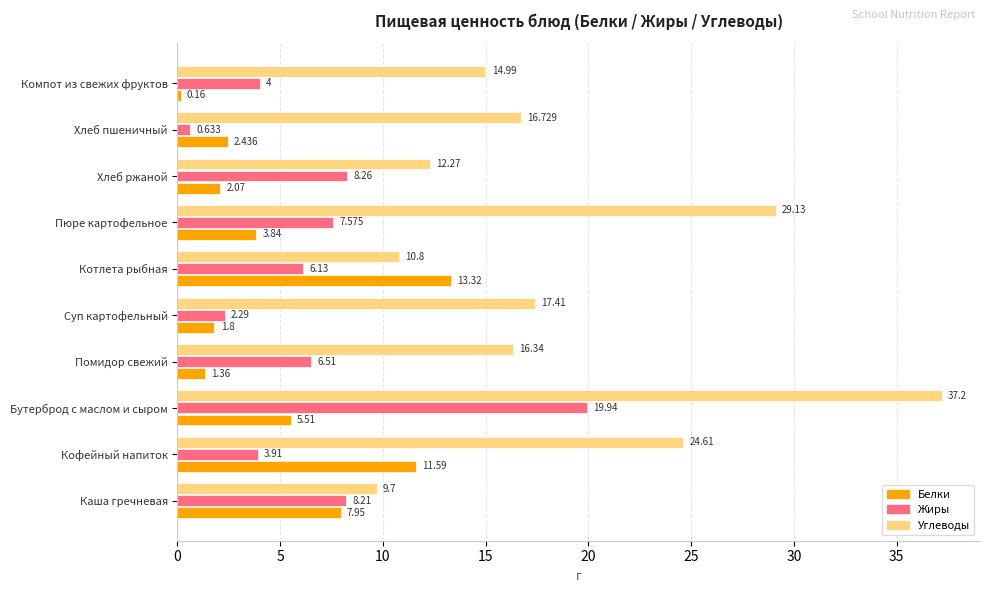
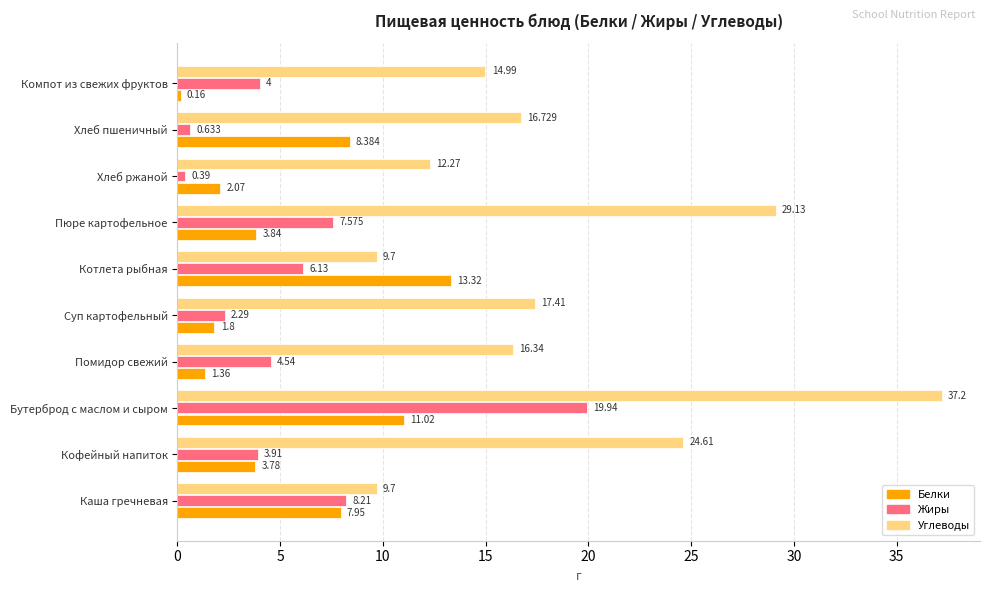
  {
    "Белки": {
      "Компот из свежих фруктов": 0.16,
-     "Хлеб пшеничный": 2.436,
+     "Хлеб пшеничный": 8.384,
      "Хлеб ржаной": 2.07,
      "Пюре картофельное": 3.84,
      "Котлета рыбная": 13.32,
      "Суп картофельный": 1.8,
      "Помидор свежий": 1.36,
-     "Бутерброд с маслом и сыром": 5.51,
-     "Кофейный напиток": 11.59,
+     "Бутерброд с маслом и сыром": 11.02,
+     "Кофейный напиток": 3.78,
      "Каша гречневая": 7.95
    },
    "Жиры": {
      "Компот из свежих фруктов": 4,
      "Хлеб пшеничный": 0.633,
-     "Хлеб ржаной": 8.26,
+     "Хлеб ржаной": 0.39,
      "Пюре картофельное": 7.575,
      "Котлета рыбная": 6.13,
      "Суп картофельный": 2.29,
-     "Помидор свежий": 6.51,
+     "Помидор свежий": 4.54,
      "Бутерброд с маслом и сыром": 19.94,
      "Кофейный напиток": 3.91,
      "Каша гречневая": 8.21
    },
    "Углеводы": {
      "Компот из свежих фруктов": 14.99,
      "Хлеб пшеничный": 16.729,
      "Хлеб ржаной": 12.27,
      "Пюре картофельное": 29.13,
-     "Котлета рыбная": 10.8,
+     "Котлета рыбная": 9.7,
      "Суп картофельный": 17.41,
      "Помидор свежий": 16.34,
      "Бутерброд с маслом и сыром": 37.2,
      "Кофейный напиток": 24.61,
      "Каша гречневая": 9.7
    }
  }
